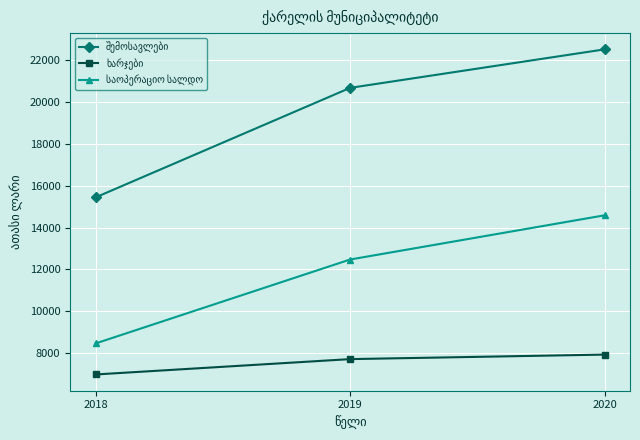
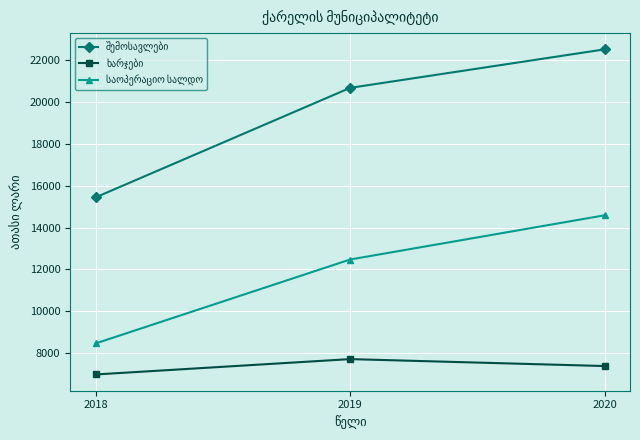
  {
    "ხარჯები": {
      "2018": 7000,
      "2019": 7700,
-     "2020": 7900
+     "2020": 7400
    }
  }
